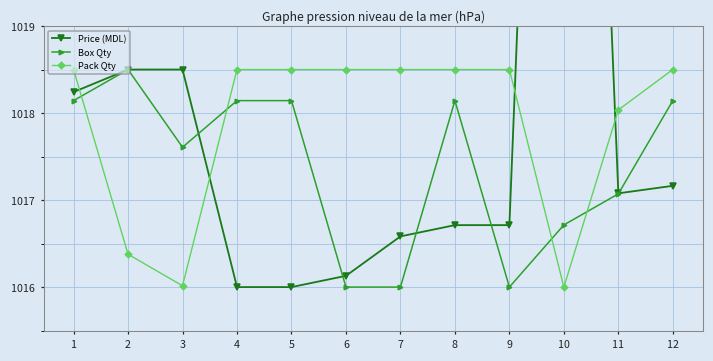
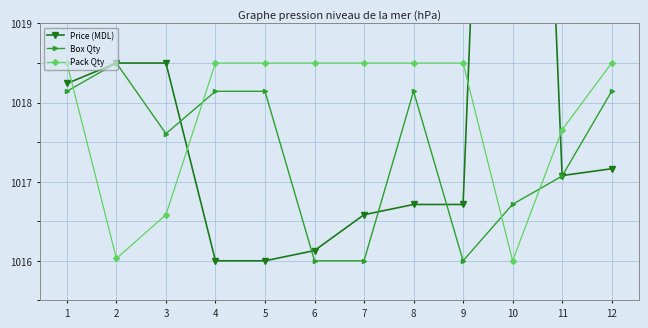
  {
    "Pack Qty": {
-     "2": 1016.4,
-     "3": 1016.0,
+     "2": 1016.0,
+     "3": 1016.6,
      "4": 1018.5,
      "5": 1018.5,
      "6": 1018.5,
      "7": 1018.5,
      "8": 1018.5,
      "9": 1018.5,
      "10": 1016.0,
-     "11": 1018.0,
+     "11": 1017.7,
      "12": 1018.5
    }
  }
